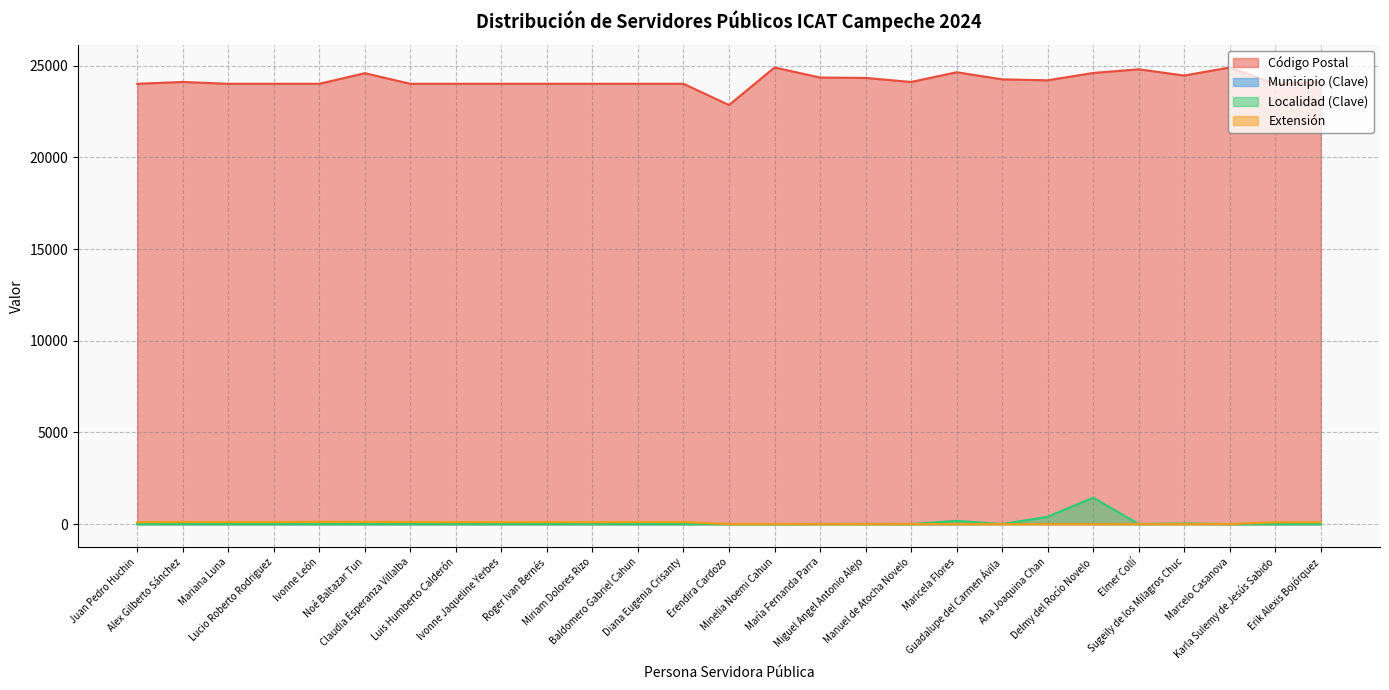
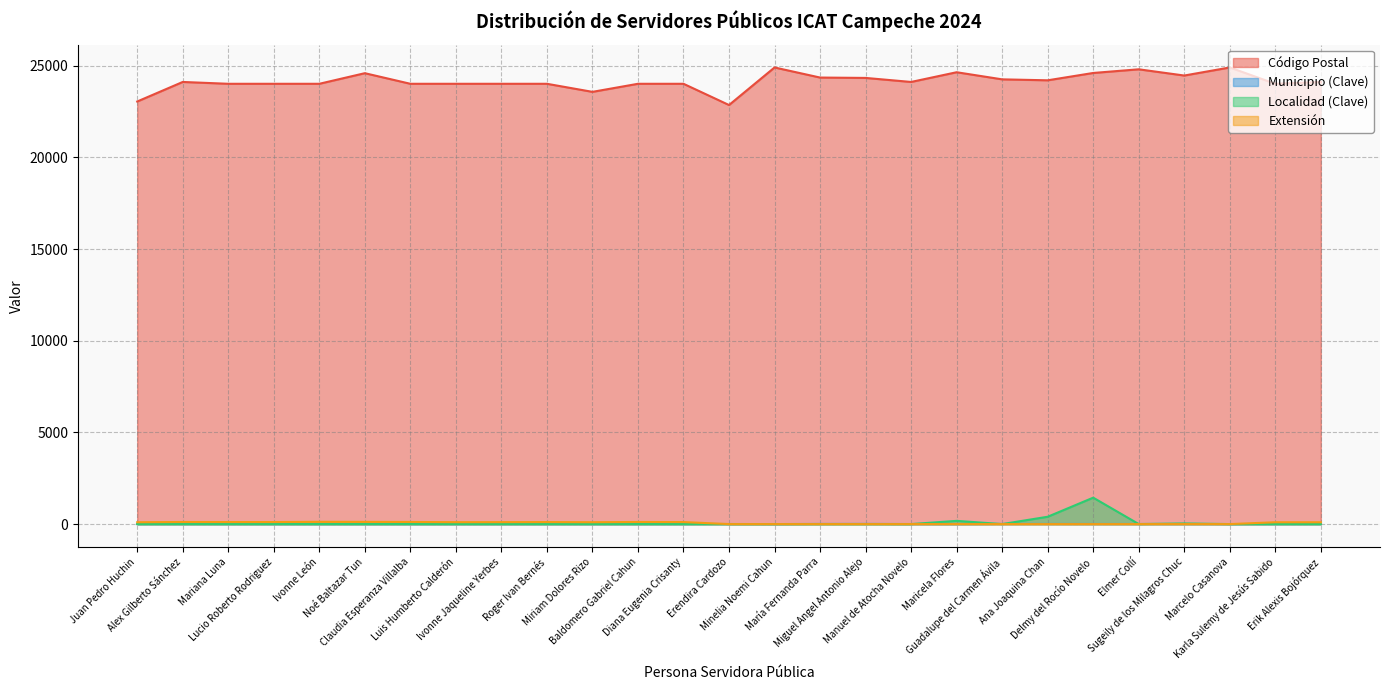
  {
    "Código Postal": {
-     "Juan Pedro Huchin": 24000,
+     "Juan Pedro Huchin": 23000,
      "Alex Gilberto Sánchez": 24100,
      "Mariana Luna": 24000,
      "Lucio Roberto Rodriguez": 24000,
      "Ivonne León": 24000,
      "Noé Baltazar Tun": 24600,
      "Claudia Esperanza Villalba": 24000,
      "Luis Humberto Calderón": 24000,
      "Ivonne Jaqueline Yerbes": 24000,
      "Roger Ivan Bernés": 24000,
-     "Miriam Dolores Rizo": 24000,
+     "Miriam Dolores Rizo": 23600,
      "Baldomero Gabriel Cahun": 24000,
      "Diana Eugenia Crisanty": 24000,
      "Erendira Cardozo": 22900,
      "Minelia Noemi Cahun": 24900,
      "María Fernanda Parra": 24400,
      "Miguel Angel Antonio Alejo": 24300,
      "Manuel de Atocha Novelo": 24100,
      "Maricela Flores": 24600,
      "Guadalupe del Carmen Ávila": 24300,
      "Ana Joaquina Chan": 24200,
      "Delmy del Rocío Novelo": 24600,
      "Elmer Collí": 24800,
      "Sugeily de los Milagros Chuc": 24500
    },
    "Localidad (Clave)": {
      "Maricela Flores": 200,
      "Ana Joaquina Chan": 400,
      "Delmy del Rocío Novelo": 1400
    }
  }
